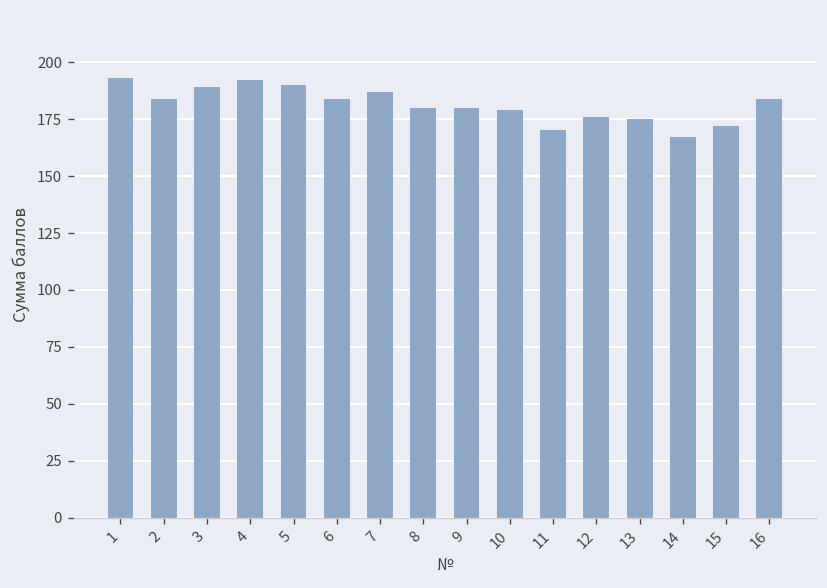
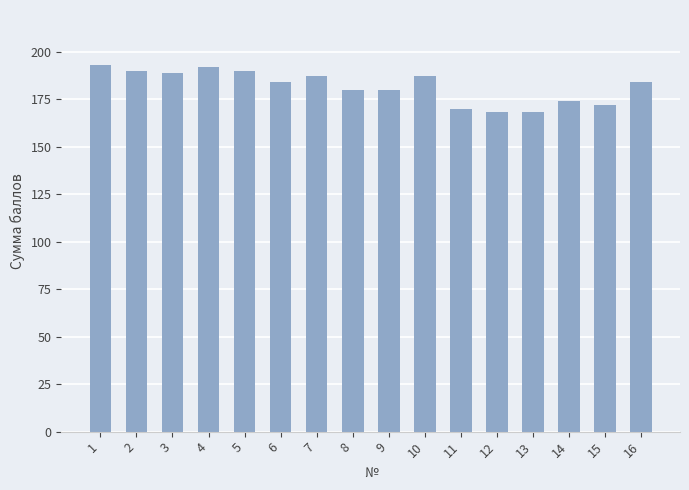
  {
    "1": 193,
-   "2": 184,
+   "2": 190,
    "3": 189,
    "4": 192,
    "5": 190,
    "6": 184,
    "7": 187,
    "8": 180,
    "9": 180,
-   "10": 179,
+   "10": 187,
    "11": 170,
-   "12": 176,
-   "13": 175,
-   "14": 167,
+   "12": 168,
+   "13": 168,
+   "14": 174,
    "15": 172,
    "16": 184
  }
